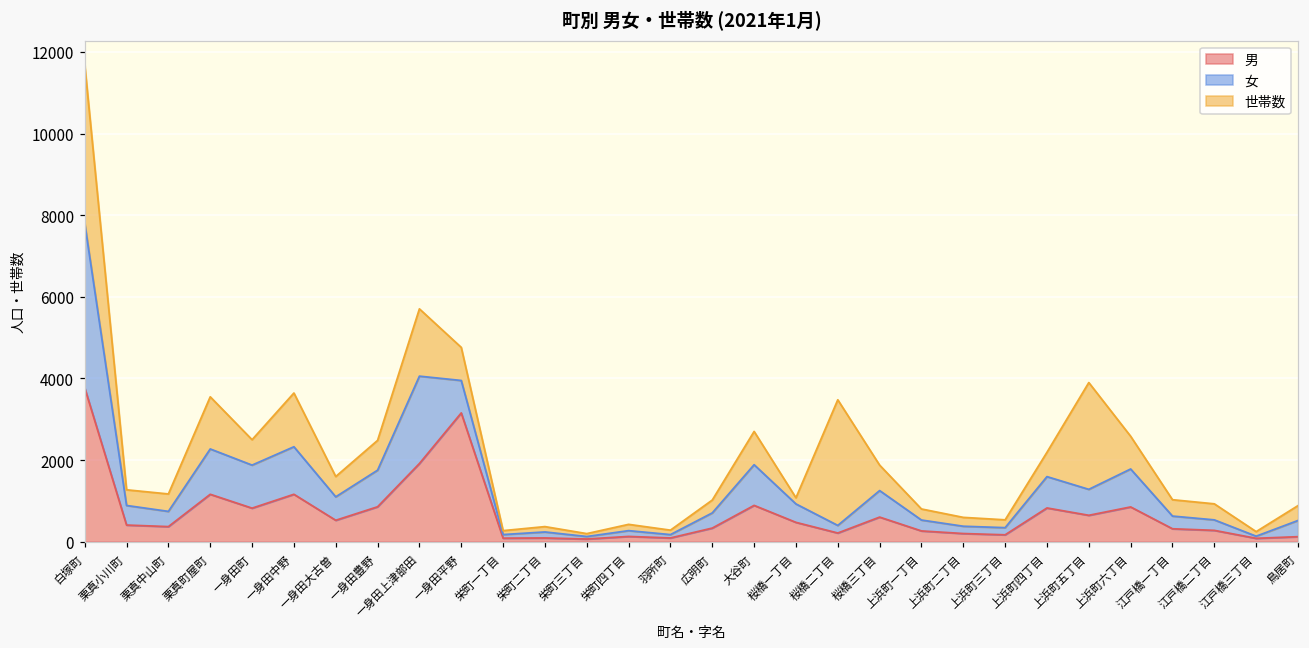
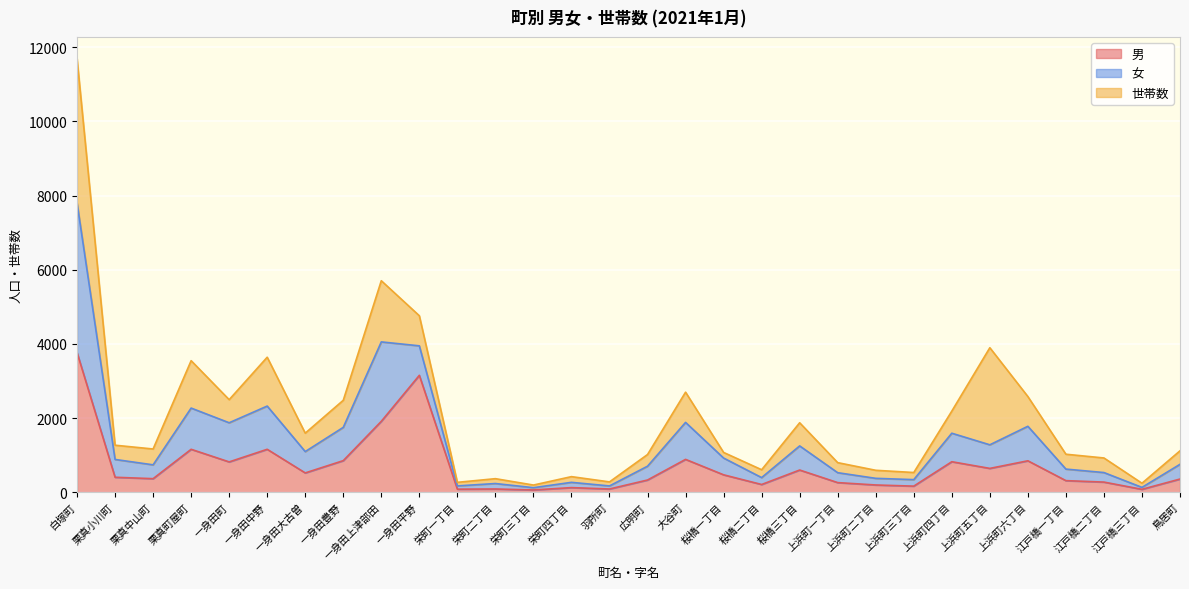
  {
    "男": {
      "白塚町": 3800,
      "栗真小川町": 400,
      "栗真中山町": 400,
      "栗真町屋町": 1200,
      "一身田町": 800,
      "一身田中野": 1200,
      "一身田大古曽": 500,
      "一身田豊野": 900,
      "一身田上津部田": 1900,
      "一身田平野": 3200,
      "栄町一丁目": 100,
      "栄町二丁目": 100,
      "栄町四丁目": 100,
      "羽所町": 100,
      "広明町": 300,
      "大谷町": 900,
      "桜橋一丁目": 500,
      "桜橋二丁目": 200,
      "桜橋三丁目": 600,
      "上浜町一丁目": 300,
      "上浜町二丁目": 200,
      "上浜町三丁目": 200,
      "上浜町四丁目": 800,
      "上浜町五丁目": 600,
      "上浜町六丁目": 800,
      "江戸橋一丁目": 300,
      "江戸橋二丁目": 300,
-     "鳥居町": 100
+     "鳥居町": 400
    },
    "女": {
      "白塚町": 4000,
      "栗真小川町": 500,
      "栗真中山町": 400,
      "栗真町屋町": 1100,
      "一身田町": 1100,
      "一身田中野": 1200,
      "一身田大古曽": 600,
      "一身田豊野": 900,
      "一身田上津部田": 2100,
      "一身田平野": 800,
      "栄町一丁目": 100,
      "栄町二丁目": 100,
      "栄町四丁目": 100,
      "羽所町": 100,
      "広明町": 400,
      "大谷町": 1000,
      "桜橋一丁目": 500,
      "桜橋二丁目": 200,
      "桜橋三丁目": 700,
      "上浜町一丁目": 300,
      "上浜町二丁目": 200,
      "上浜町三丁目": 200,
      "上浜町四丁目": 800,
      "上浜町五丁目": 600,
      "上浜町六丁目": 900,
      "江戸橋一丁目": 300,
      "江戸橋二丁目": 300,
      "鳥居町": 400
    },
    "世帯数": {
      "白塚町": 3900,
      "栗真小川町": 400,
      "栗真中山町": 400,
      "栗真町屋町": 1300,
      "一身田町": 600,
      "一身田中野": 1300,
      "一身田大古曽": 500,
      "一身田豊野": 700,
      "一身田上津部田": 1600,
      "一身田平野": 800,
      "栄町一丁目": 100,
      "栄町二丁目": 100,
      "栄町三丁目": 100,
      "栄町四丁目": 200,
      "羽所町": 100,
      "広明町": 300,
      "大谷町": 800,
      "桜橋一丁目": 200,
-     "桜橋二丁目": 3100,
+     "桜橋二丁目": 200,
      "桜橋三丁目": 600,
      "上浜町一丁目": 300,
      "上浜町二丁目": 200,
      "上浜町三丁目": 200,
      "上浜町四丁目": 600,
      "上浜町五丁目": 2600,
      "上浜町六丁目": 800,
      "江戸橋一丁目": 400,
      "江戸橋二丁目": 400,
      "江戸橋三丁目": 100,
      "鳥居町": 400
    }
  }
